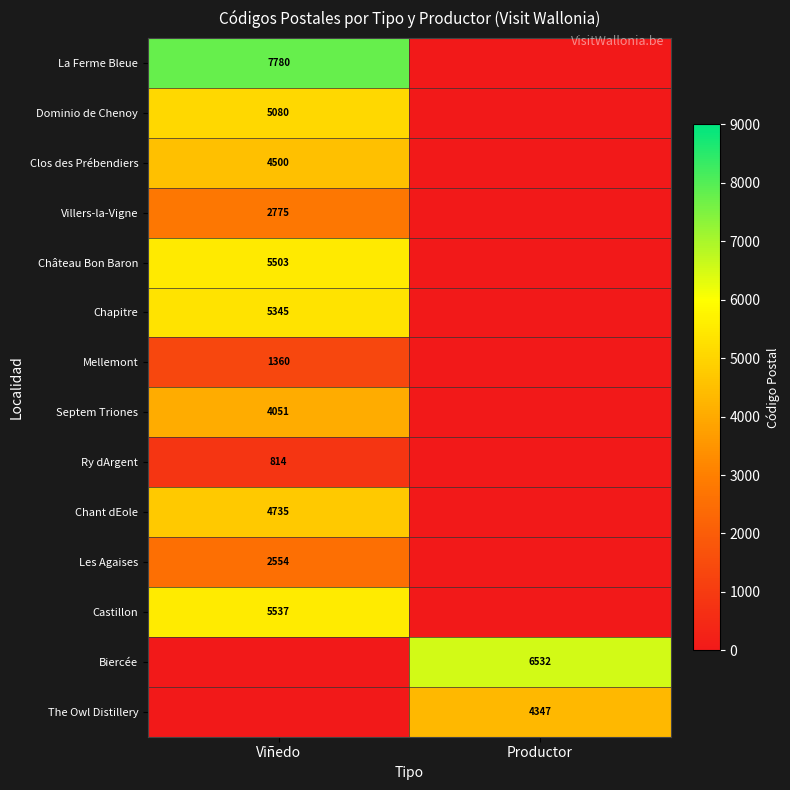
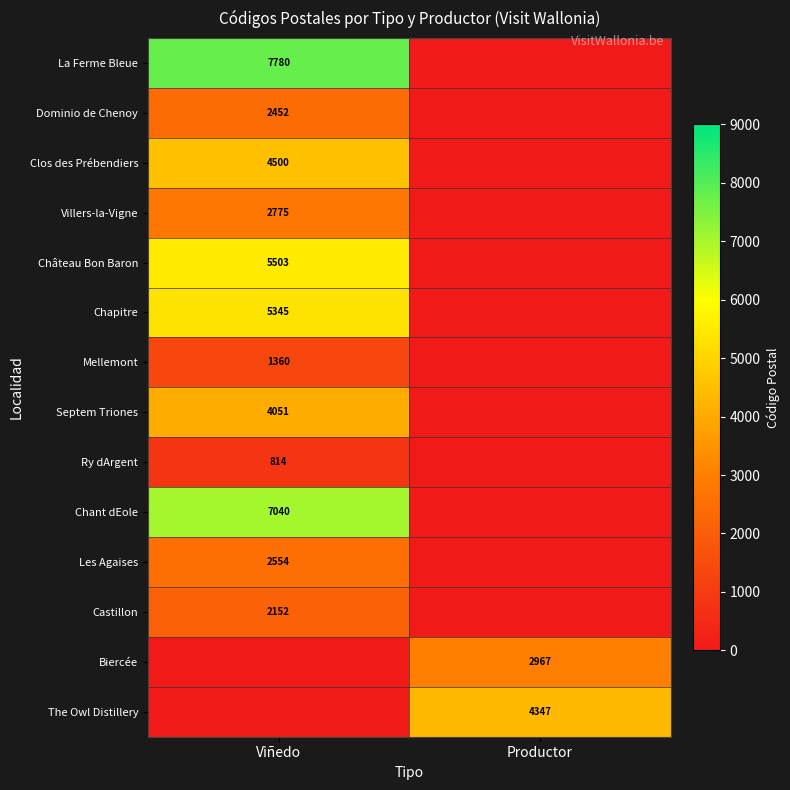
  {
    "La Ferme Bleue": {
      "Viñedo": 7780
    },
    "Dominio de Chenoy": {
-     "Viñedo": 5080
+     "Viñedo": 2452
    },
    "Clos des Prébendiers": {
      "Viñedo": 4500
    },
    "Villers-la-Vigne": {
      "Viñedo": 2775
    },
    "Château Bon Baron": {
      "Viñedo": 5503
    },
    "Chapitre": {
      "Viñedo": 5345
    },
    "Mellemont": {
      "Viñedo": 1360
    },
    "Septem Triones": {
      "Viñedo": 4051
    },
    "Ry dArgent": {
      "Viñedo": 814
    },
    "Chant dEole": {
-     "Viñedo": 4735
+     "Viñedo": 7040
    },
    "Les Agaises": {
      "Viñedo": 2554
    },
    "Castillon": {
-     "Viñedo": 5537
+     "Viñedo": 2152
    },
    "Biercée": {
-     "Productor": 6532
+     "Productor": 2967
    },
    "The Owl Distillery": {
      "Productor": 4347
    }
  }
